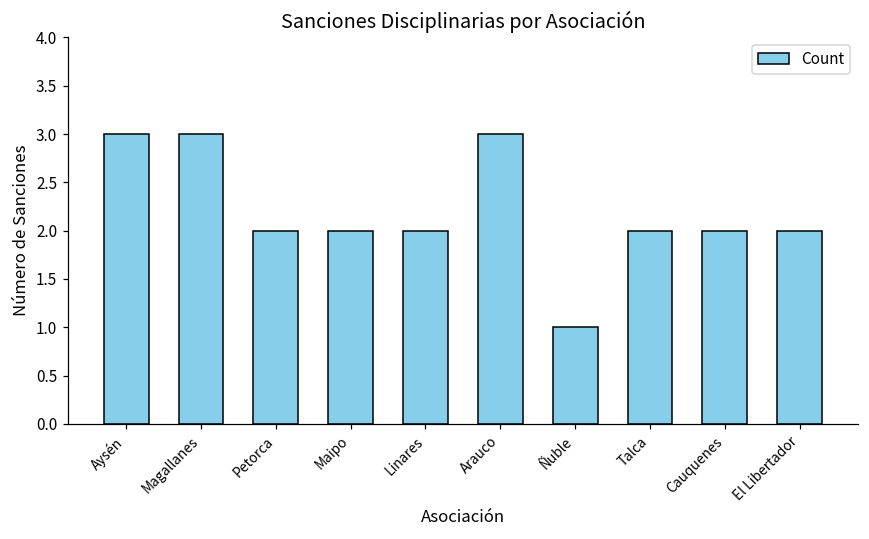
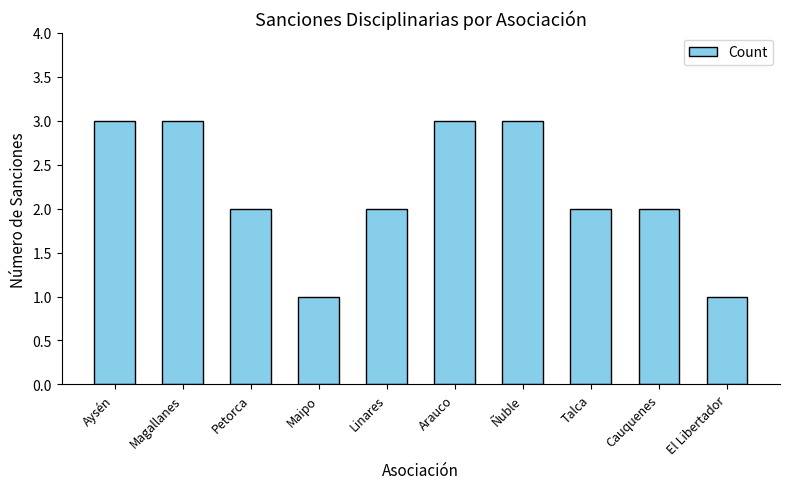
  {
    "Aysén": 3,
    "Magallanes": 3,
    "Petorca": 2,
-   "Maipo": 2,
+   "Maipo": 1,
    "Linares": 2,
    "Arauco": 3,
-   "Ñuble": 1,
+   "Ñuble": 3,
    "Talca": 2,
    "Cauquenes": 2,
-   "El Libertador": 2
+   "El Libertador": 1
  }
